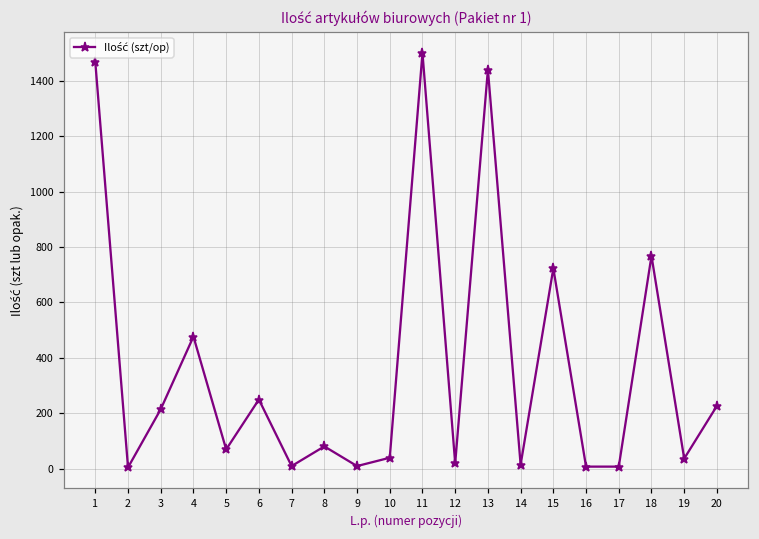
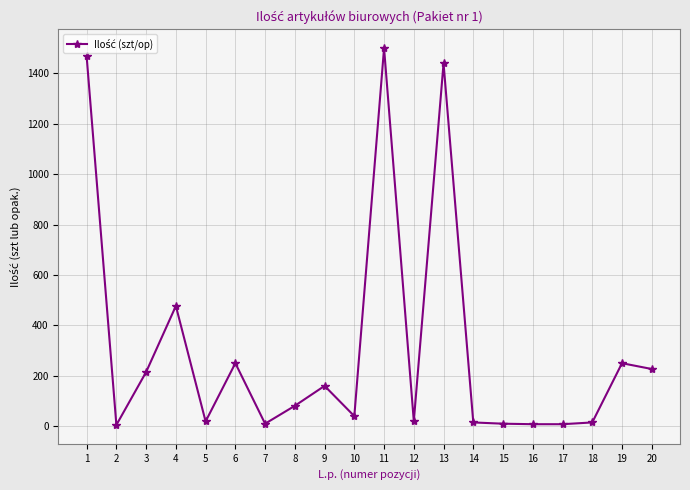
  {
    "1": 1470,
    "2": 10,
    "3": 220,
    "4": 480,
-   "5": 70,
+   "5": 20,
    "6": 250,
    "7": 10,
    "8": 80,
-   "9": 10,
+   "9": 160,
    "10": 40,
    "11": 1500,
    "12": 20,
    "13": 1440,
    "14": 20,
-   "15": 720,
+   "15": 10,
    "16": 10,
    "17": 10,
-   "18": 770,
-   "19": 40,
+   "18": 20,
+   "19": 250,
    "20": 230
  }
